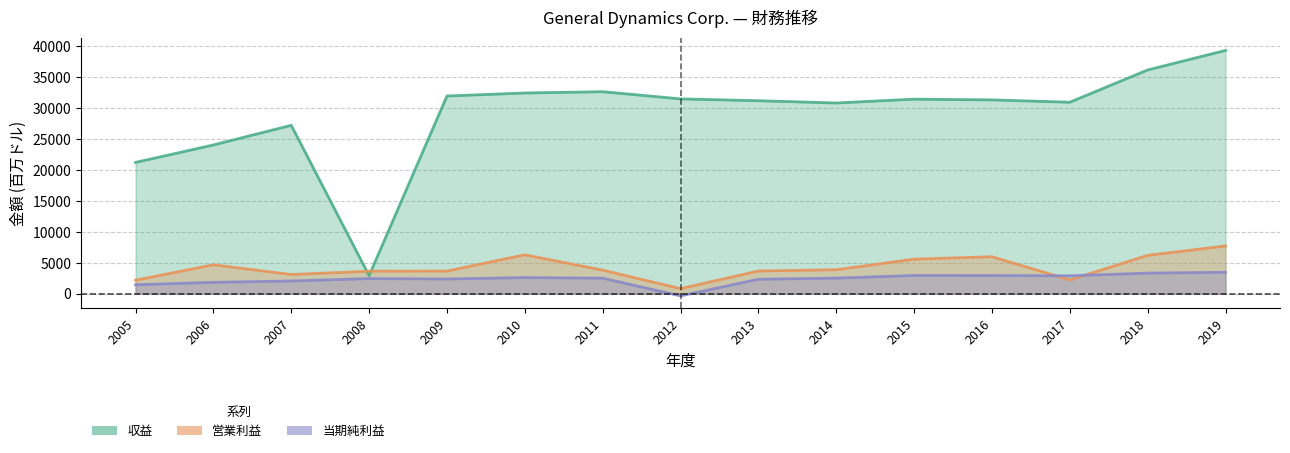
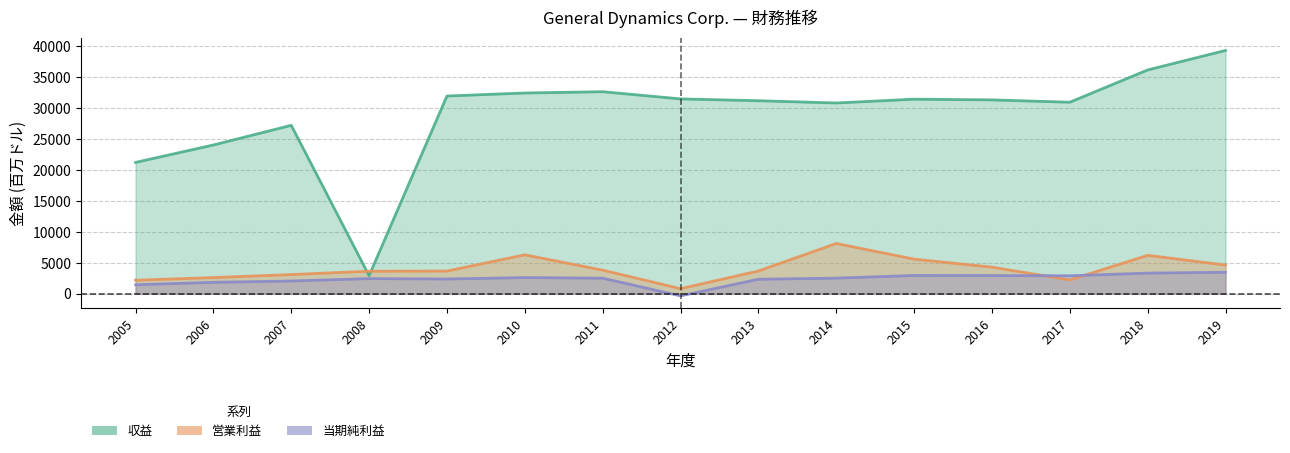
  {
    "営業利益": {
      "2005": 2000,
-     "2006": 5000,
+     "2006": 3000,
      "2007": 3000,
      "2008": 4000,
      "2009": 4000,
      "2010": 6000,
      "2011": 4000,
      "2012": 1000,
      "2013": 4000,
-     "2014": 4000,
+     "2014": 8000,
      "2015": 6000,
-     "2016": 6000,
+     "2016": 4000,
      "2017": 2000,
      "2018": 6000,
-     "2019": 8000
+     "2019": 5000
    }
  }
